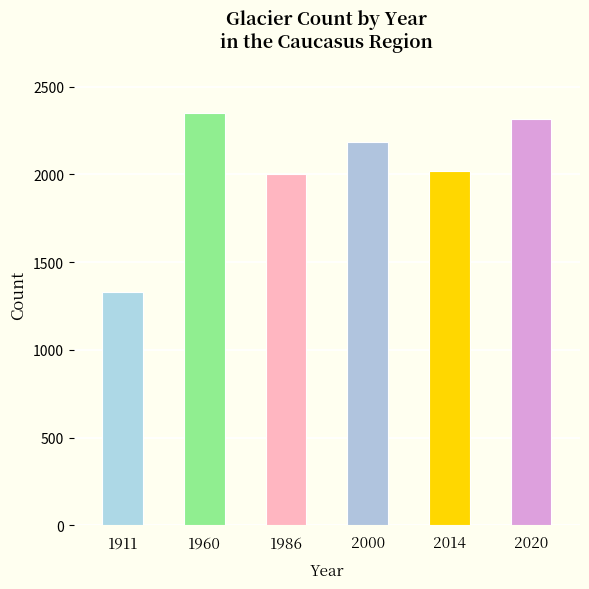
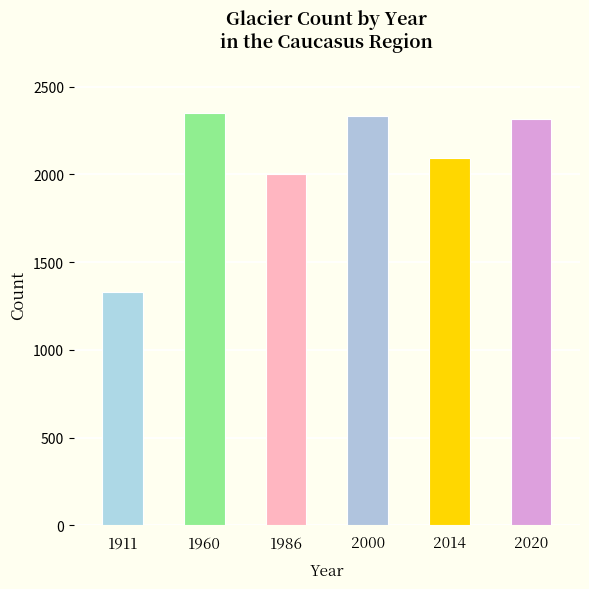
  {
    "1911": 1330,
    "1960": 2350,
    "1986": 2000,
-   "2000": 2190,
-   "2014": 2020,
+   "2000": 2330,
+   "2014": 2100,
    "2020": 2310
  }
